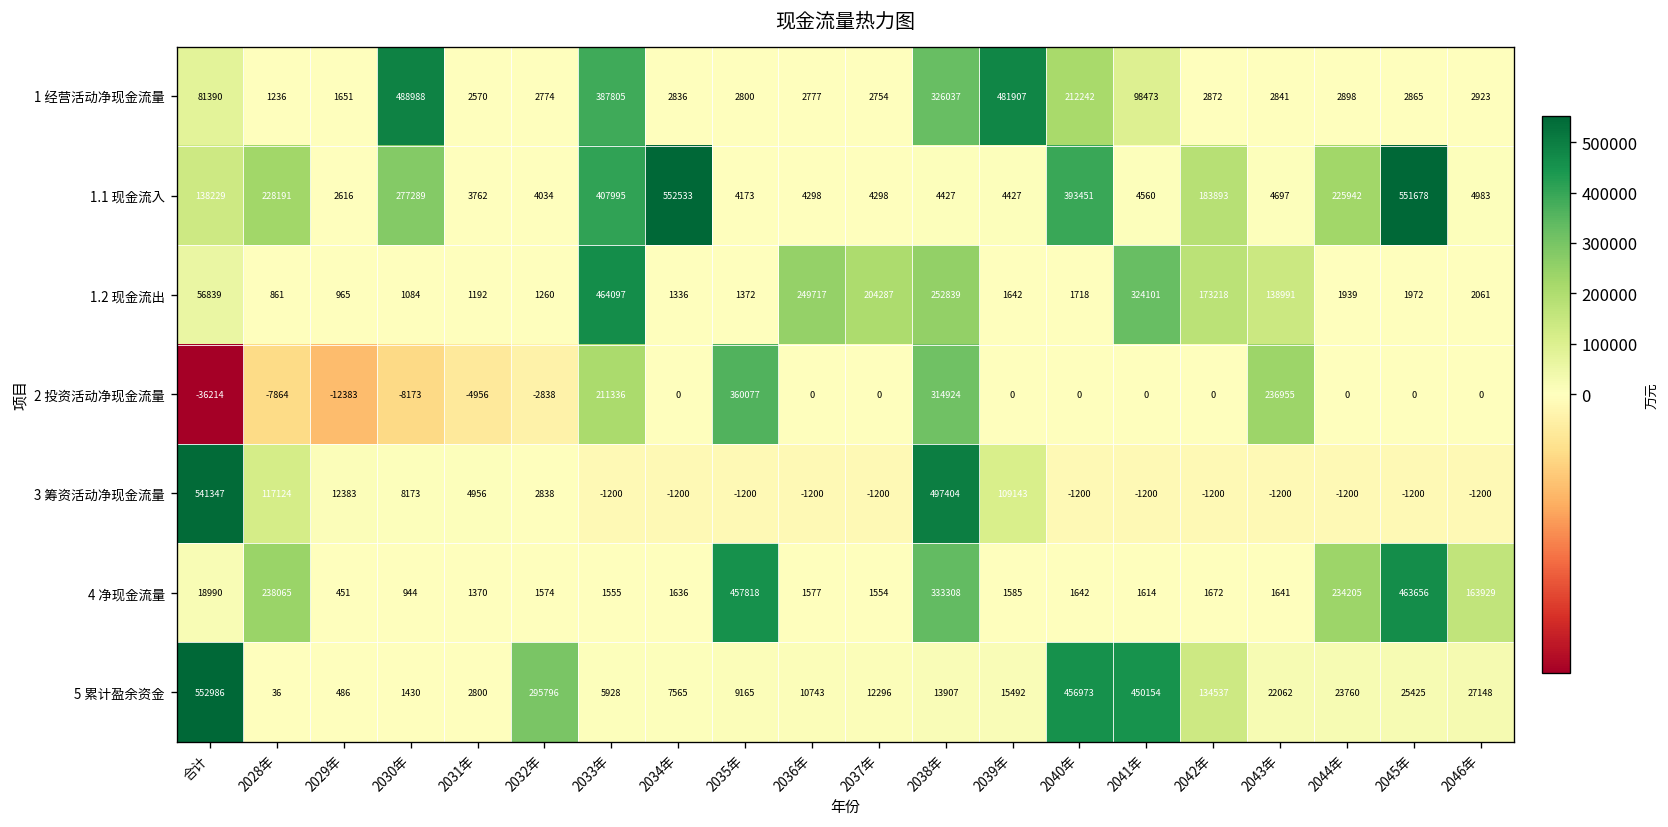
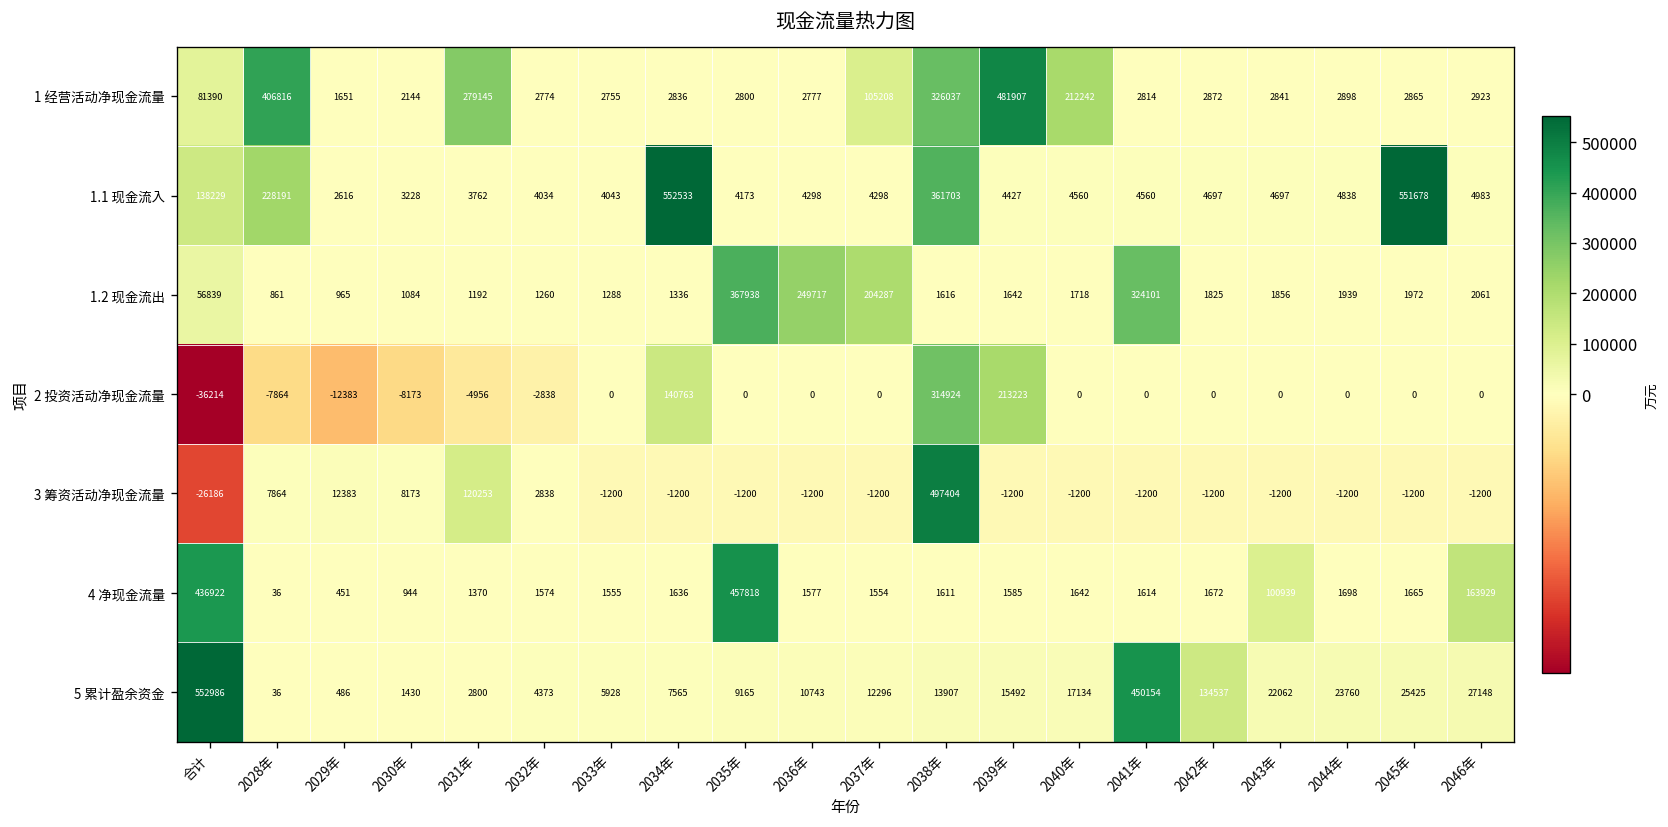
  {
    "1 经营活动净现金流量": {
      "合计": 81390,
-     "2028年": 1236,
+     "2028年": 406816,
      "2029年": 1651,
-     "2030年": 488988,
-     "2031年": 2570,
+     "2030年": 2144,
+     "2031年": 279145,
      "2032年": 2774,
-     "2033年": 387805,
+     "2033年": 2755,
      "2034年": 2836,
      "2035年": 2800,
      "2036年": 2777,
-     "2037年": 2754,
+     "2037年": 105208,
      "2038年": 326037,
      "2039年": 481907,
      "2040年": 212242,
-     "2041年": 98473,
+     "2041年": 2814,
      "2042年": 2872,
      "2043年": 2841,
      "2044年": 2898,
      "2045年": 2865,
      "2046年": 2923
    },
    "1.1 现金流入": {
      "合计": 138229,
      "2028年": 228191,
      "2029年": 2616,
-     "2030年": 277289,
+     "2030年": 3228,
      "2031年": 3762,
      "2032年": 4034,
-     "2033年": 407995,
+     "2033年": 4043,
      "2034年": 552533,
      "2035年": 4173,
      "2036年": 4298,
      "2037年": 4298,
-     "2038年": 4427,
+     "2038年": 361703,
      "2039年": 4427,
-     "2040年": 393451,
+     "2040年": 4560,
      "2041年": 4560,
-     "2042年": 183893,
+     "2042年": 4697,
      "2043年": 4697,
-     "2044年": 225942,
+     "2044年": 4838,
      "2045年": 551678,
      "2046年": 4983
    },
    "1.2 现金流出": {
      "合计": 56839,
      "2028年": 861,
      "2029年": 965,
      "2030年": 1084,
      "2031年": 1192,
      "2032年": 1260,
-     "2033年": 464097,
+     "2033年": 1288,
      "2034年": 1336,
-     "2035年": 1372,
+     "2035年": 367938,
      "2036年": 249717,
      "2037年": 204287,
-     "2038年": 252839,
+     "2038年": 1616,
      "2039年": 1642,
      "2040年": 1718,
      "2041年": 324101,
-     "2042年": 173218,
-     "2043年": 138991,
+     "2042年": 1825,
+     "2043年": 1856,
      "2044年": 1939,
      "2045年": 1972,
      "2046年": 2061
    },
    "2 投资活动净现金流量": {
      "合计": -36214,
      "2028年": -7864,
      "2029年": -12383,
      "2030年": -8173,
      "2031年": -4956,
      "2032年": -2838,
-     "2033年": 211336,
-     "2034年": 0,
-     "2035年": 360077,
+     "2033年": 0,
+     "2034年": 140763,
+     "2035年": 0,
      "2036年": 0,
      "2037年": 0,
      "2038年": 314924,
-     "2039年": 0,
+     "2039年": 213223,
      "2040年": 0,
      "2041年": 0,
      "2042年": 0,
-     "2043年": 236955,
+     "2043年": 0,
      "2044年": 0,
      "2045年": 0,
      "2046年": 0
    },
    "3 筹资活动净现金流量": {
-     "合计": 541347,
-     "2028年": 117124,
+     "合计": -26186,
+     "2028年": 7864,
      "2029年": 12383,
      "2030年": 8173,
-     "2031年": 4956,
+     "2031年": 120253,
      "2032年": 2838,
      "2033年": -1200,
      "2034年": -1200,
      "2035年": -1200,
      "2036年": -1200,
      "2037年": -1200,
      "2038年": 497404,
-     "2039年": 109143,
+     "2039年": -1200,
      "2040年": -1200,
      "2041年": -1200,
      "2042年": -1200,
      "2043年": -1200,
      "2044年": -1200,
      "2045年": -1200,
      "2046年": -1200
    },
    "4 净现金流量": {
-     "合计": 18990,
-     "2028年": 238065,
+     "合计": 436922,
+     "2028年": 36,
      "2029年": 451,
      "2030年": 944,
      "2031年": 1370,
      "2032年": 1574,
      "2033年": 1555,
      "2034年": 1636,
      "2035年": 457818,
      "2036年": 1577,
      "2037年": 1554,
-     "2038年": 333308,
+     "2038年": 1611,
      "2039年": 1585,
      "2040年": 1642,
      "2041年": 1614,
      "2042年": 1672,
-     "2043年": 1641,
-     "2044年": 234205,
-     "2045年": 463656,
+     "2043年": 100939,
+     "2044年": 1698,
+     "2045年": 1665,
      "2046年": 163929
    },
    "5 累计盈余资金": {
      "合计": 552986,
      "2028年": 36,
      "2029年": 486,
      "2030年": 1430,
      "2031年": 2800,
-     "2032年": 295796,
+     "2032年": 4373,
      "2033年": 5928,
      "2034年": 7565,
      "2035年": 9165,
      "2036年": 10743,
      "2037年": 12296,
      "2038年": 13907,
      "2039年": 15492,
-     "2040年": 456973,
+     "2040年": 17134,
      "2041年": 450154,
      "2042年": 134537,
      "2043年": 22062,
      "2044年": 23760,
      "2045年": 25425,
      "2046年": 27148
    }
  }
